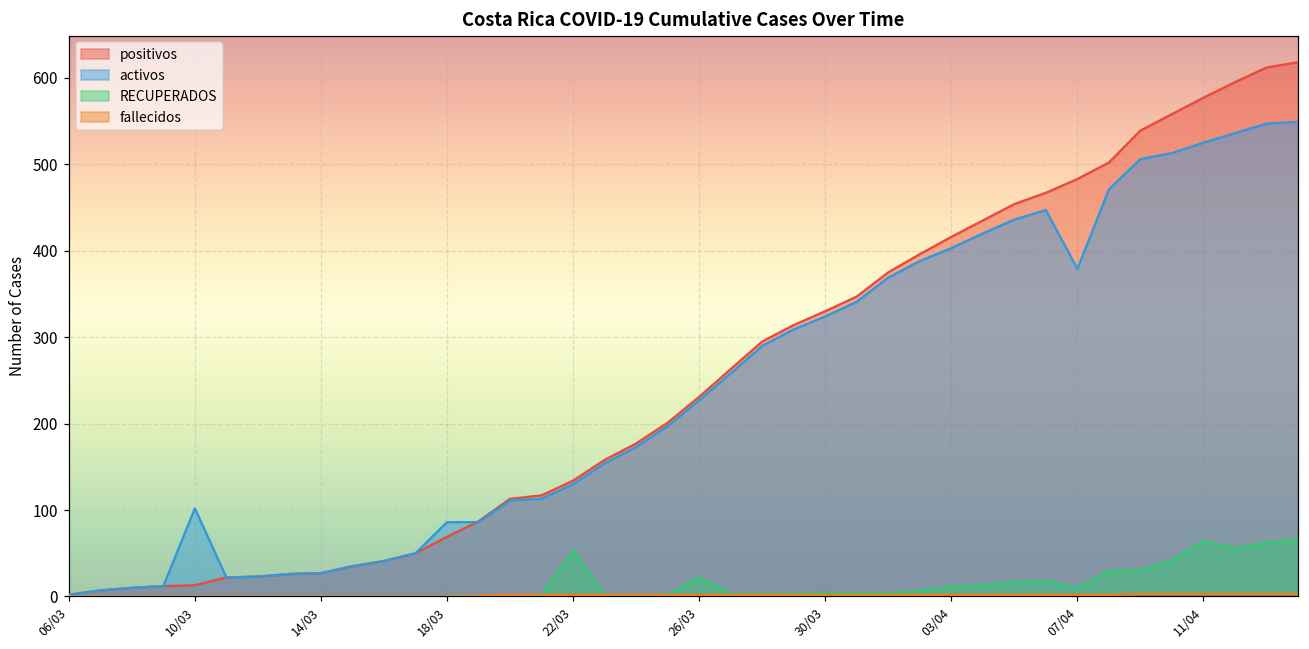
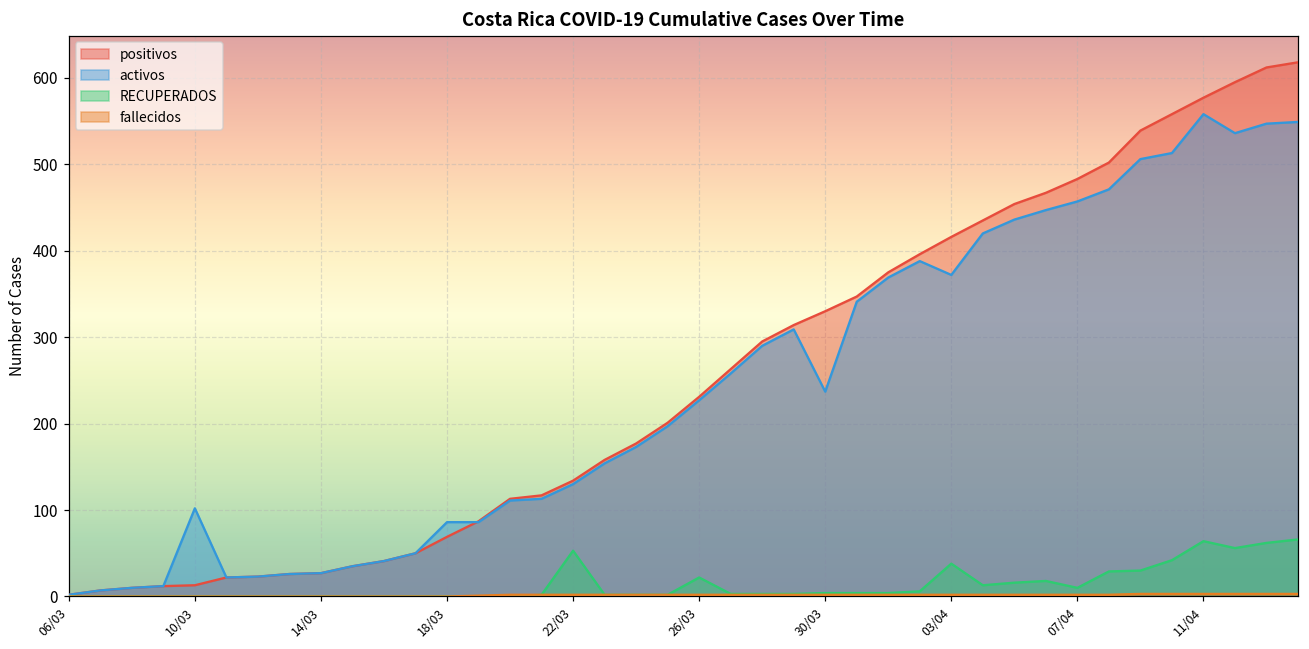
  {
    "activos": {
      "10/03": 100,
      "18/03": 90,
      "22/03": 130,
      "26/03": 230,
-     "30/03": 320,
-     "03/04": 400,
-     "07/04": 380,
-     "11/04": 530
+     "30/03": 240,
+     "03/04": 370,
+     "07/04": 460,
+     "11/04": 560
    },
    "RECUPERADOS": {
      "22/03": 50,
      "26/03": 20,
-     "03/04": 10,
+     "03/04": 40,
      "07/04": 10,
      "11/04": 60
    }
  }
